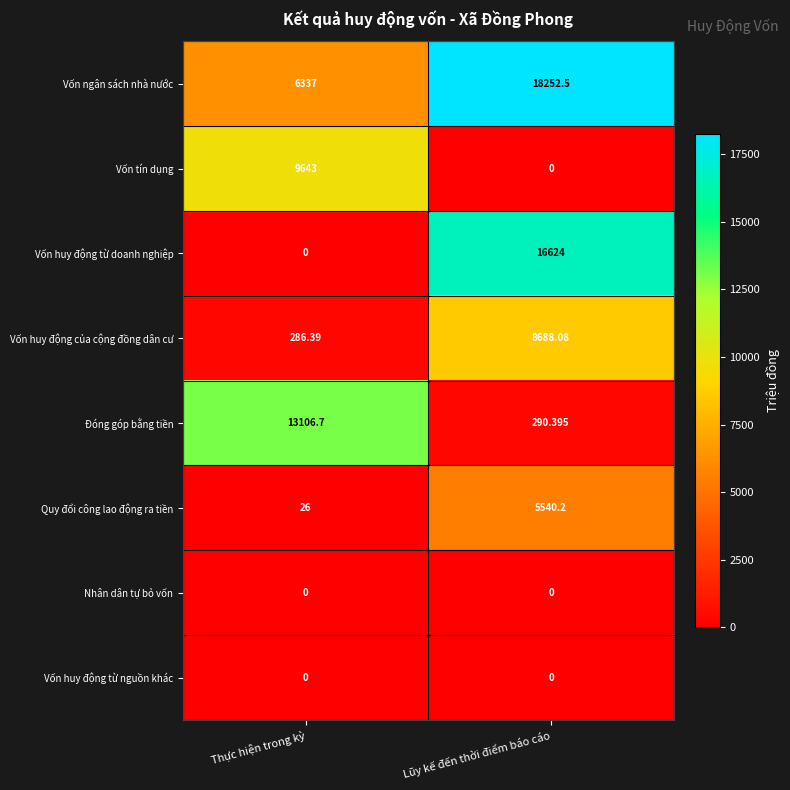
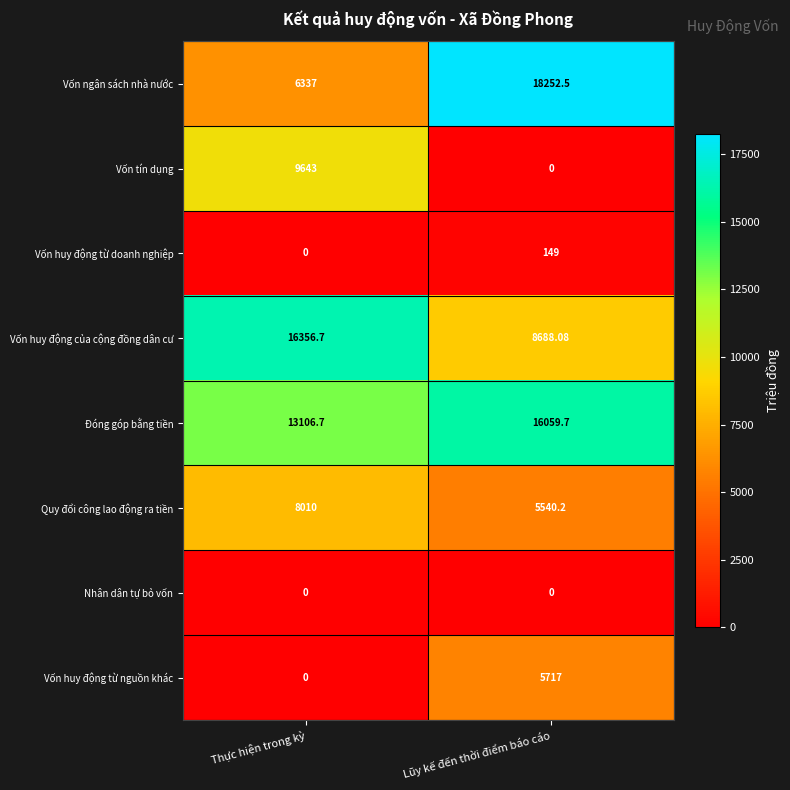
  {
    "Vốn ngân sách nhà nước": {
      "Thực hiện trong kỳ": 6337,
      "Lũy kế đến thời điểm báo cáo": 18252.5
    },
    "Vốn tín dụng": {
      "Thực hiện trong kỳ": 9643,
      "Lũy kế đến thời điểm báo cáo": 0
    },
    "Vốn huy động từ doanh nghiệp": {
      "Thực hiện trong kỳ": 0,
-     "Lũy kế đến thời điểm báo cáo": 16624
+     "Lũy kế đến thời điểm báo cáo": 149
    },
    "Vốn huy động của cộng đồng dân cư": {
-     "Thực hiện trong kỳ": 286.39,
+     "Thực hiện trong kỳ": 16356.7,
      "Lũy kế đến thời điểm báo cáo": 8688.08
    },
    "Đóng góp bằng tiền": {
      "Thực hiện trong kỳ": 13106.7,
-     "Lũy kế đến thời điểm báo cáo": 290.395
+     "Lũy kế đến thời điểm báo cáo": 16059.7
    },
    "Quy đổi công lao động ra tiền": {
-     "Thực hiện trong kỳ": 26,
+     "Thực hiện trong kỳ": 8010,
      "Lũy kế đến thời điểm báo cáo": 5540.2
    },
    "Nhân dân tự bỏ vốn": {
      "Thực hiện trong kỳ": 0,
      "Lũy kế đến thời điểm báo cáo": 0
    },
    "Vốn huy động từ nguồn khác": {
      "Thực hiện trong kỳ": 0,
-     "Lũy kế đến thời điểm báo cáo": 0
+     "Lũy kế đến thời điểm báo cáo": 5717
    }
  }
